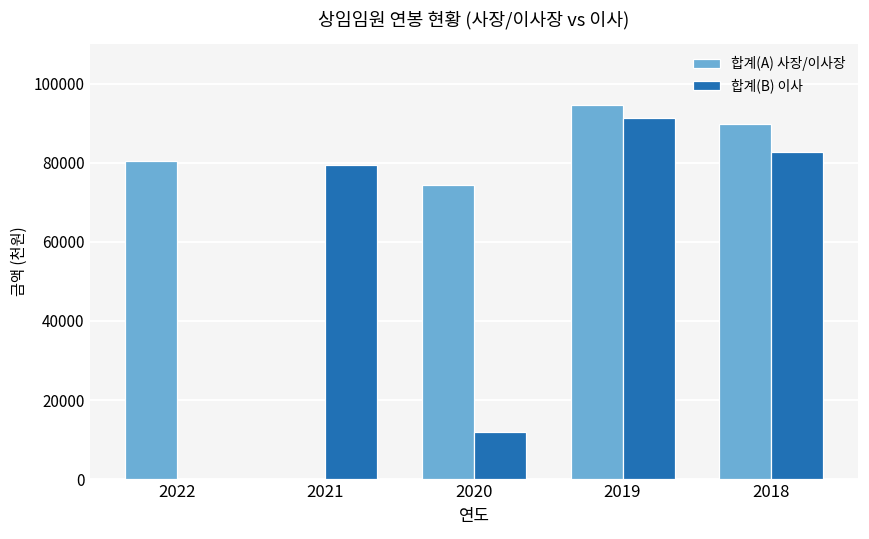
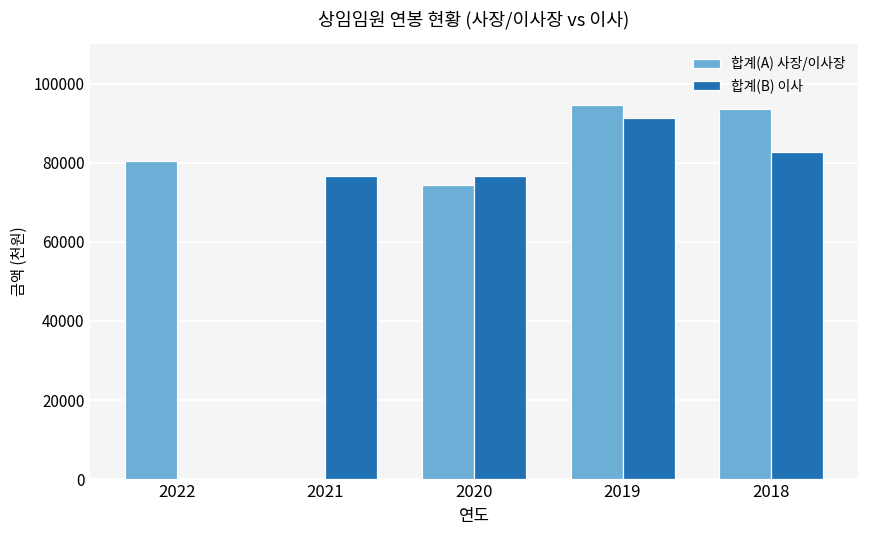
  {
    "합계(A) 사장/이사장": {
      "2022": 80000,
      "2021": 0,
      "2020": 74000,
      "2019": 95000,
-     "2018": 90000
+     "2018": 93000
    },
    "합계(B) 이사": {
      "2022": 0,
-     "2021": 79000,
-     "2020": 12000,
+     "2021": 77000,
+     "2020": 77000,
      "2019": 91000,
      "2018": 83000
    }
  }
